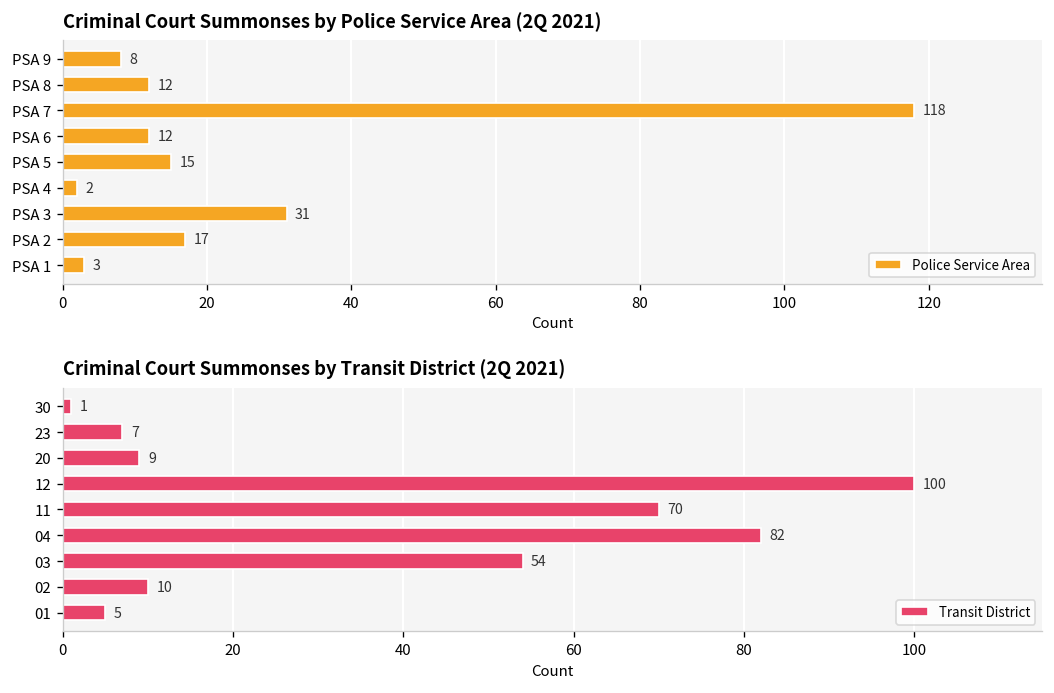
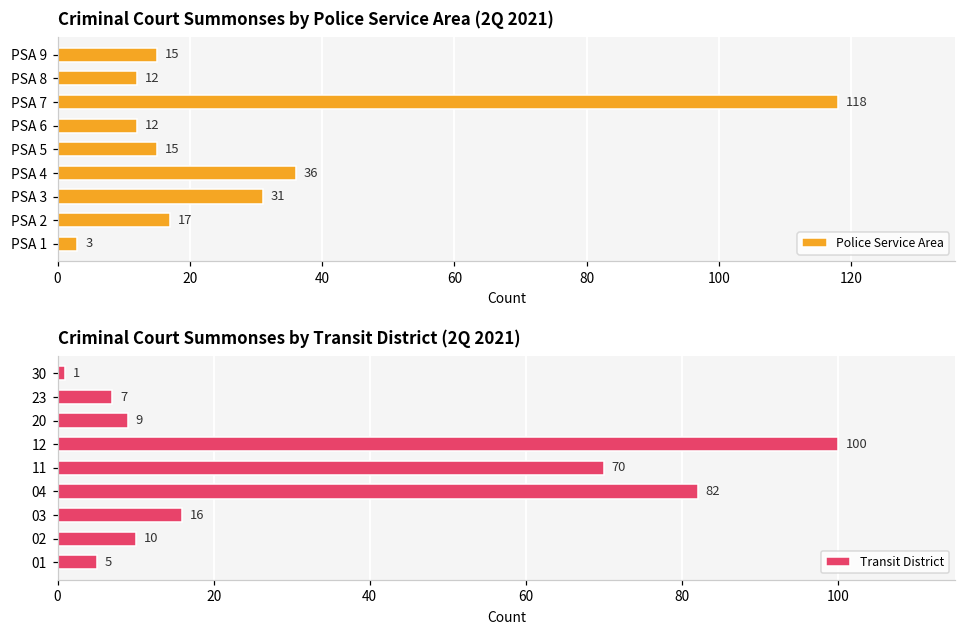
  {
    "Criminal Court Summonses by Police Service Area (2Q 2021)": {
-     "PSA 9": 8,
+     "PSA 9": 15,
      "PSA 8": 12,
      "PSA 7": 118,
      "PSA 6": 12,
      "PSA 5": 15,
-     "PSA 4": 2,
+     "PSA 4": 36,
      "PSA 3": 31,
      "PSA 2": 17,
      "PSA 1": 3
    },
    "Criminal Court Summonses by Transit District (2Q 2021)": {
      "30": 1,
      "23": 7,
      "20": 9,
      "12": 100,
      "11": 70,
      "04": 82,
-     "03": 54,
+     "03": 16,
      "02": 10,
      "01": 5
    }
  }
